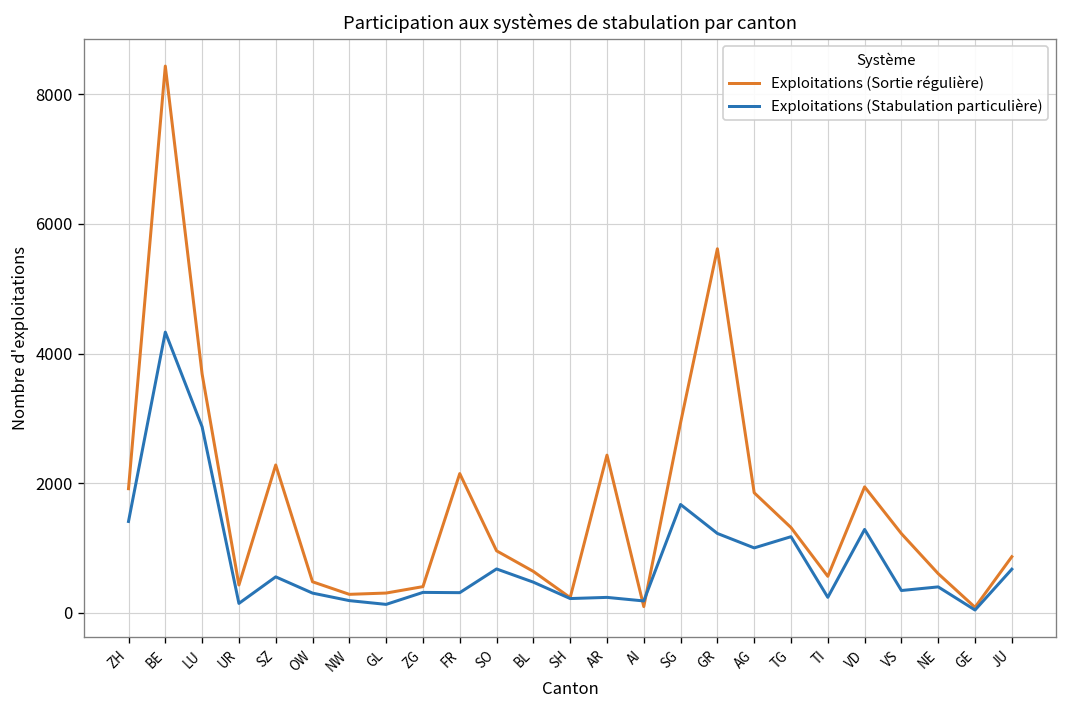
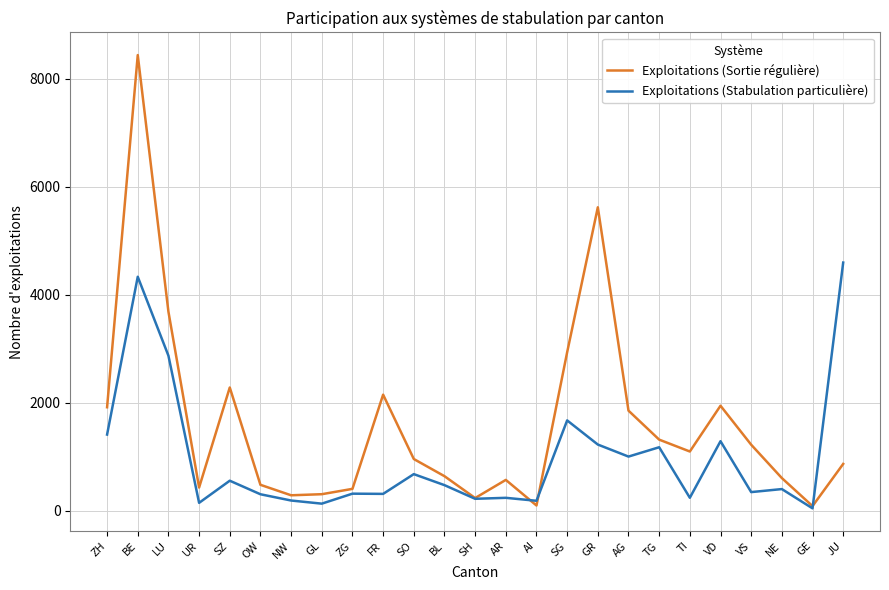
  {
    "Exploitations (Sortie régulière)": {
      "ZH": 1900,
      "BE": 8400,
      "LU": 3700,
      "UR": 400,
      "SZ": 2300,
      "OW": 500,
      "NW": 300,
      "GL": 300,
      "ZG": 400,
      "FR": 2100,
      "SO": 1000,
      "BL": 600,
-     "AR": 2400,
+     "AR": 600,
      "AI": 100,
      "SG": 2900,
      "GR": 5600,
      "AG": 1900,
      "TG": 1300,
-     "TI": 600,
+     "TI": 1100,
      "VD": 1900,
      "VS": 1200,
      "NE": 600,
      "JU": 900
    },
    "Exploitations (Stabulation particulière)": {
      "ZH": 1400,
      "BE": 4300,
      "LU": 2900,
      "UR": 100,
      "SZ": 600,
      "OW": 300,
      "NW": 200,
      "GL": 100,
      "ZG": 300,
      "FR": 300,
      "SO": 700,
      "BL": 500,
      "AR": 200,
      "AI": 200,
      "SG": 1700,
      "GR": 1200,
      "AG": 1000,
      "TG": 1200,
      "TI": 200,
      "VD": 1300,
      "VS": 300,
      "NE": 400,
-     "JU": 700
+     "JU": 4600
    }
  }
